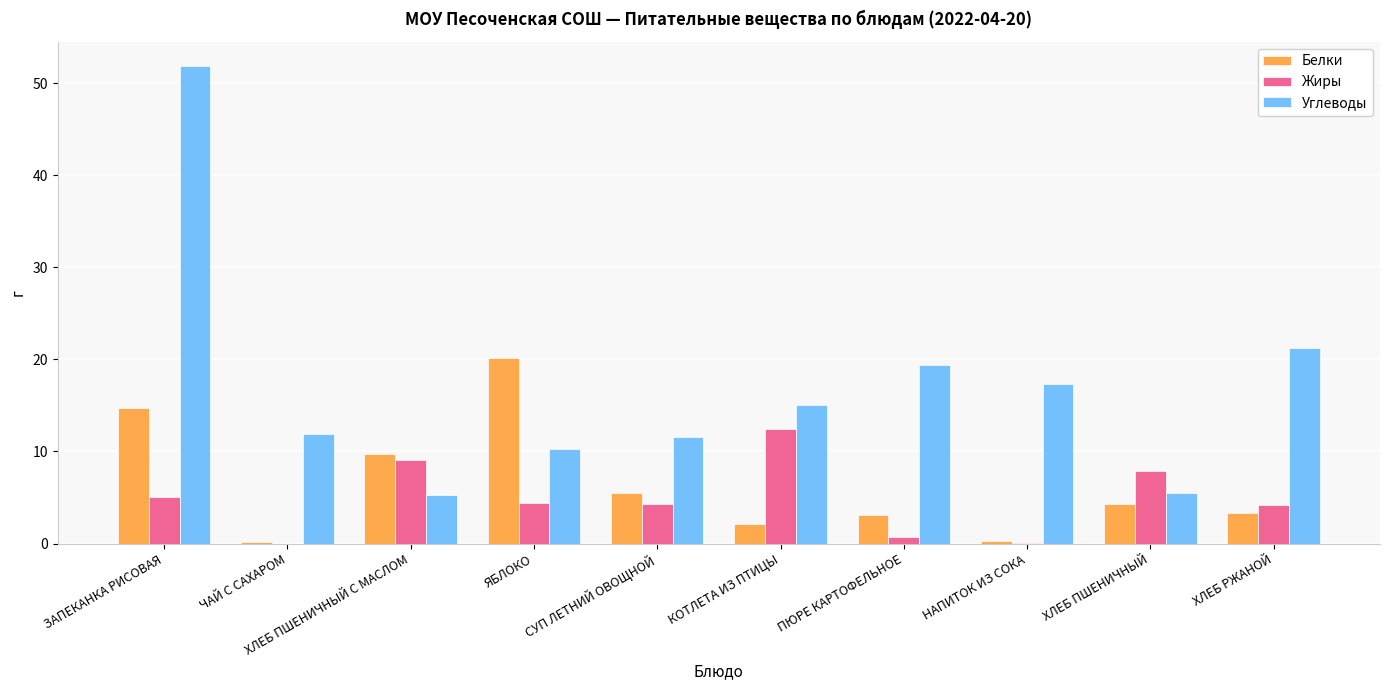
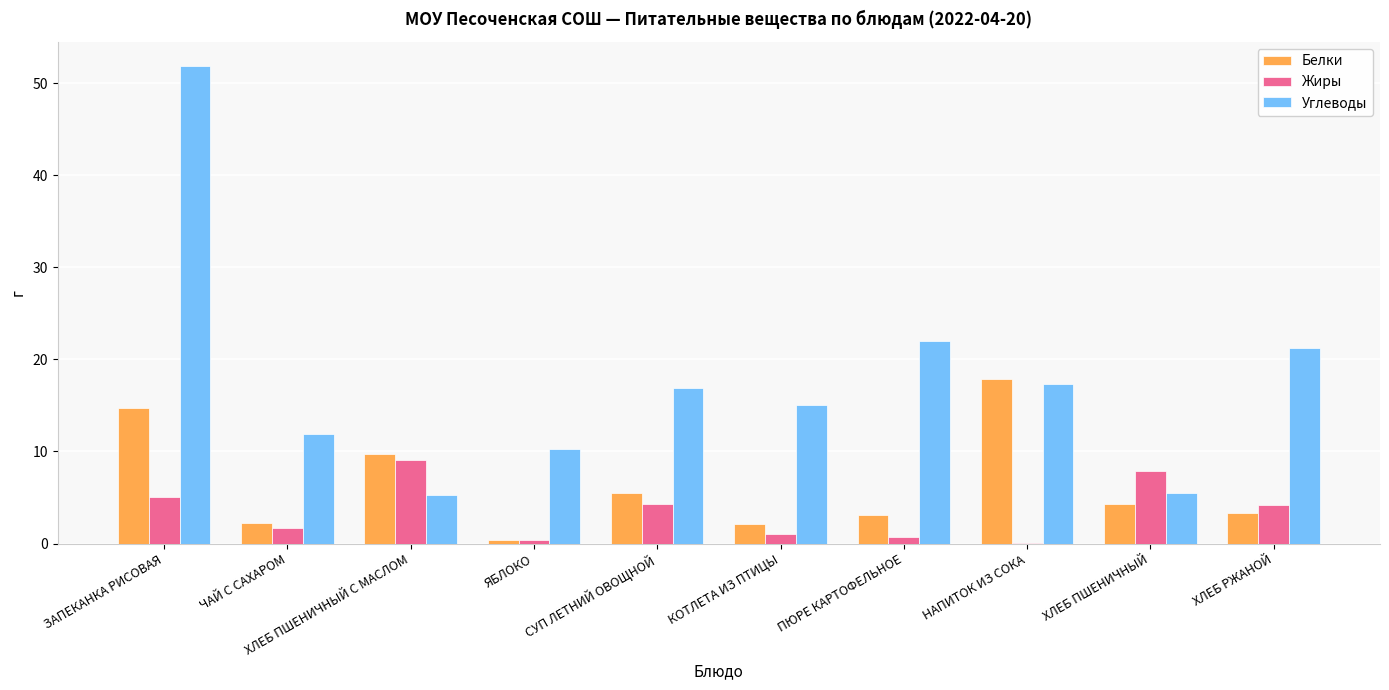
  {
    "Белки": {
      "ЗАПЕКАНКА РИСОВАЯ": 15,
-     "ЧАЙ С САХАРОМ": 0,
+     "ЧАЙ С САХАРОМ": 2,
      "ХЛЕБ ПШЕНИЧНЫЙ С МАСЛОМ": 10,
-     "ЯБЛОКО": 20,
+     "ЯБЛОКО": 0,
      "СУП ЛЕТНИЙ ОВОЩНОЙ": 6,
      "КОТЛЕТА ИЗ ПТИЦЫ": 2,
      "ПЮРЕ КАРТОФЕЛЬНОЕ": 3,
-     "НАПИТОК ИЗ СОКА": 0,
+     "НАПИТОК ИЗ СОКА": 18,
      "ХЛЕБ ПШЕНИЧНЫЙ": 4,
      "ХЛЕБ РЖАНОЙ": 3
    },
    "Жиры": {
      "ЗАПЕКАНКА РИСОВАЯ": 5,
-     "ЧАЙ С САХАРОМ": 0,
+     "ЧАЙ С САХАРОМ": 2,
      "ХЛЕБ ПШЕНИЧНЫЙ С МАСЛОМ": 9,
-     "ЯБЛОКО": 4,
+     "ЯБЛОКО": 0,
      "СУП ЛЕТНИЙ ОВОЩНОЙ": 4,
-     "КОТЛЕТА ИЗ ПТИЦЫ": 12,
+     "КОТЛЕТА ИЗ ПТИЦЫ": 1,
      "ПЮРЕ КАРТОФЕЛЬНОЕ": 1,
      "ХЛЕБ ПШЕНИЧНЫЙ": 8,
      "ХЛЕБ РЖАНОЙ": 4
    },
    "Углеводы": {
      "ЗАПЕКАНКА РИСОВАЯ": 52,
      "ЧАЙ С САХАРОМ": 12,
      "ХЛЕБ ПШЕНИЧНЫЙ С МАСЛОМ": 5,
      "ЯБЛОКО": 10,
-     "СУП ЛЕТНИЙ ОВОЩНОЙ": 12,
+     "СУП ЛЕТНИЙ ОВОЩНОЙ": 17,
      "КОТЛЕТА ИЗ ПТИЦЫ": 15,
-     "ПЮРЕ КАРТОФЕЛЬНОЕ": 19,
+     "ПЮРЕ КАРТОФЕЛЬНОЕ": 22,
      "НАПИТОК ИЗ СОКА": 17,
      "ХЛЕБ ПШЕНИЧНЫЙ": 6,
      "ХЛЕБ РЖАНОЙ": 21
    }
  }
